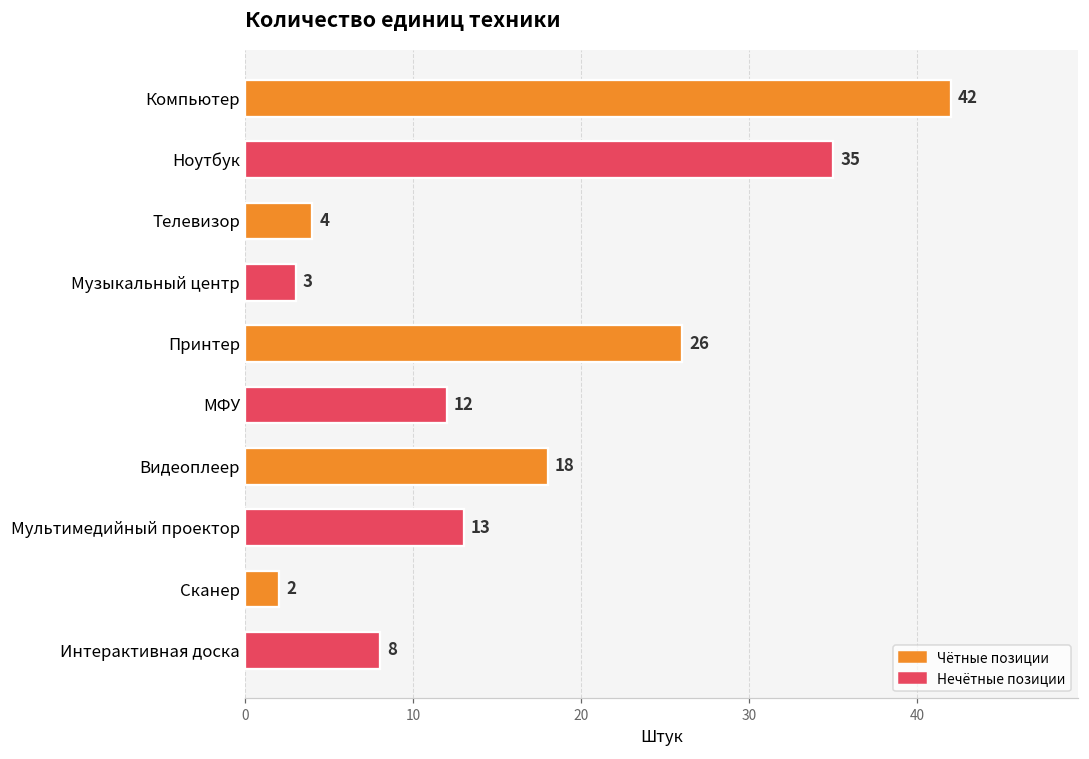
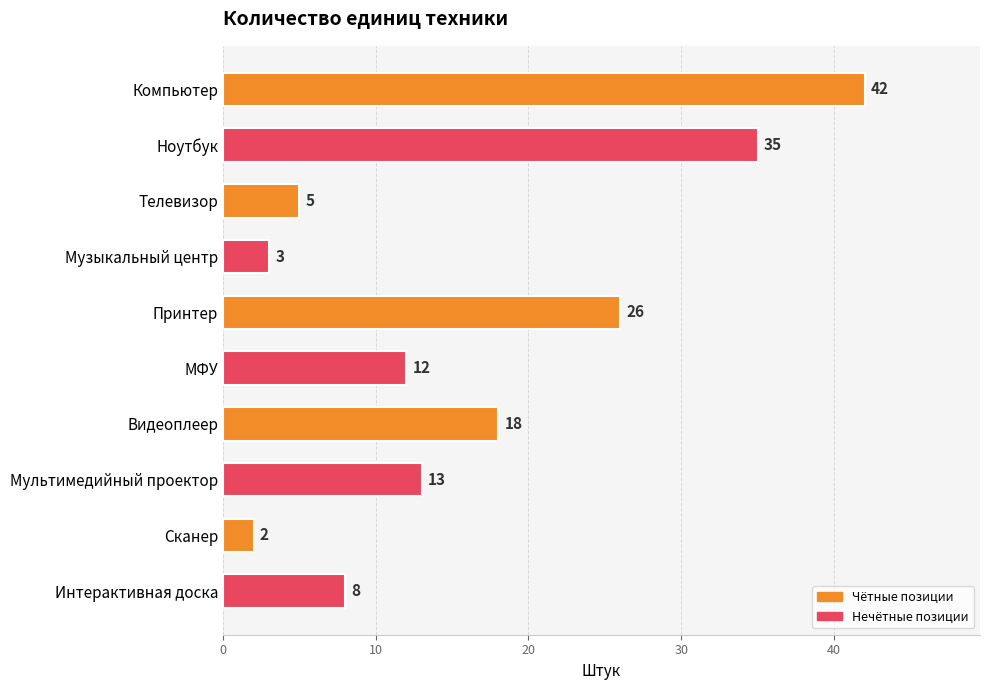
  {
    "Компьютер": 42,
    "Ноутбук": 35,
-   "Телевизор": 4,
+   "Телевизор": 5,
    "Музыкальный центр": 3,
    "Принтер": 26,
    "МФУ": 12,
    "Видеоплеер": 18,
    "Мультимедийный проектор": 13,
    "Сканер": 2,
    "Интерактивная доска": 8
  }
